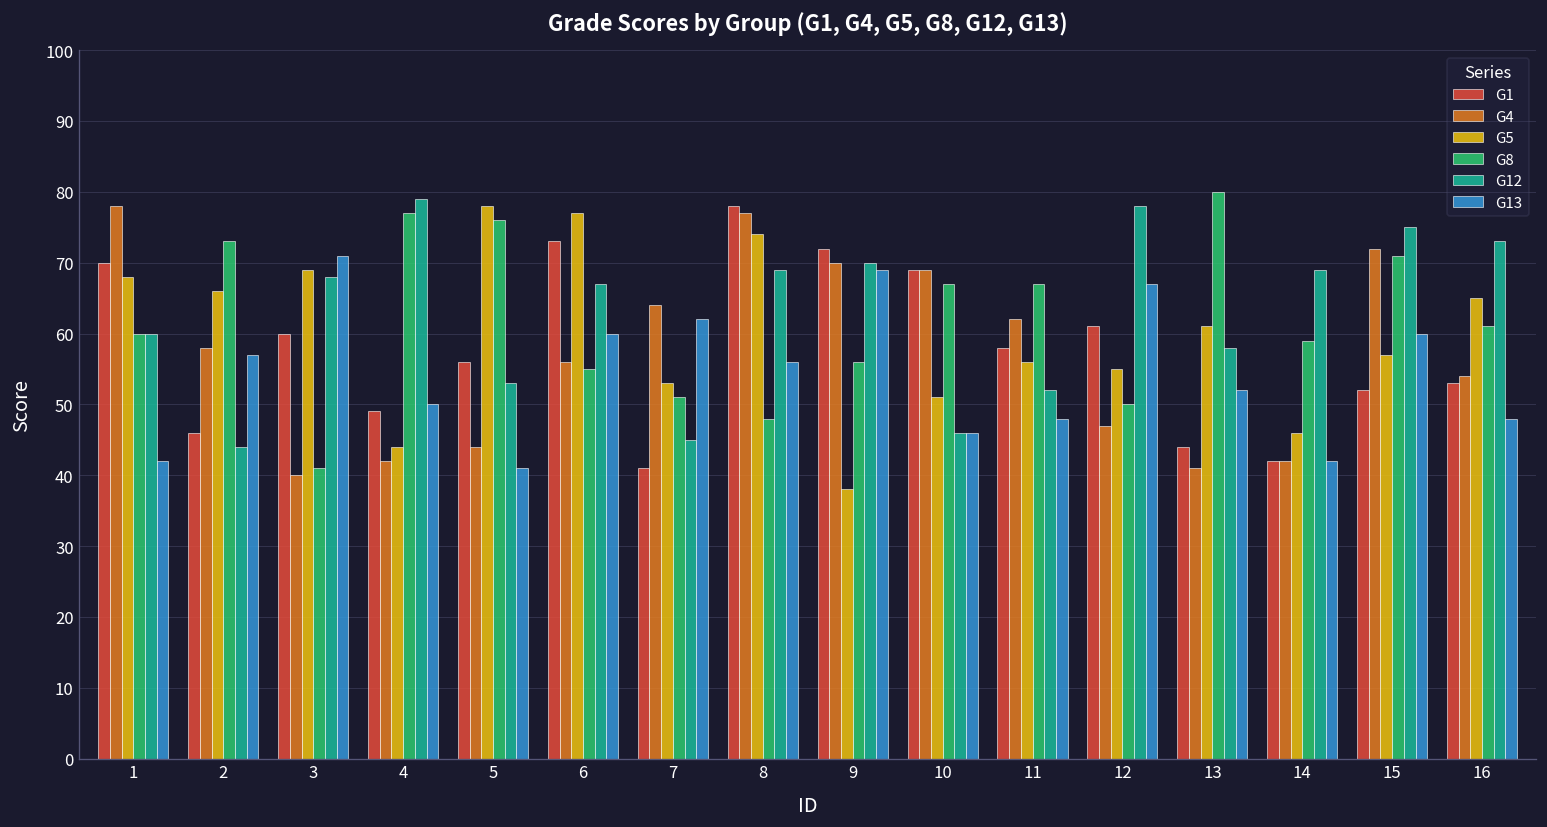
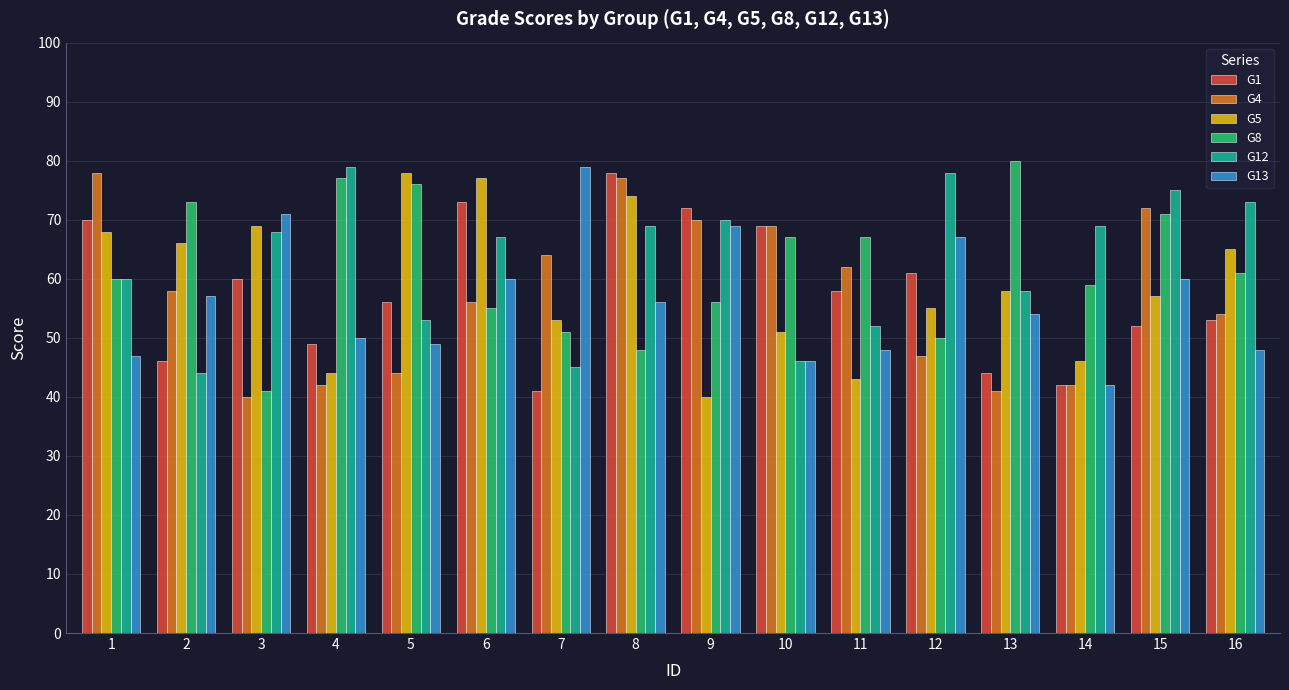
  {
    "G5": {
      "1": 68,
      "2": 66,
      "3": 69,
      "4": 44,
      "5": 78,
      "6": 77,
      "7": 53,
      "8": 74,
-     "9": 38,
+     "9": 40,
      "10": 51,
-     "11": 56,
+     "11": 43,
      "12": 55,
-     "13": 61,
+     "13": 58,
      "14": 46,
      "15": 57,
      "16": 65
    },
    "G13": {
-     "1": 42,
+     "1": 47,
      "2": 57,
      "3": 71,
      "4": 50,
-     "5": 41,
+     "5": 49,
      "6": 60,
-     "7": 62,
+     "7": 79,
      "8": 56,
      "9": 69,
      "10": 46,
      "11": 48,
      "12": 67,
-     "13": 52,
+     "13": 54,
      "14": 42,
      "15": 60,
      "16": 48
    }
  }
